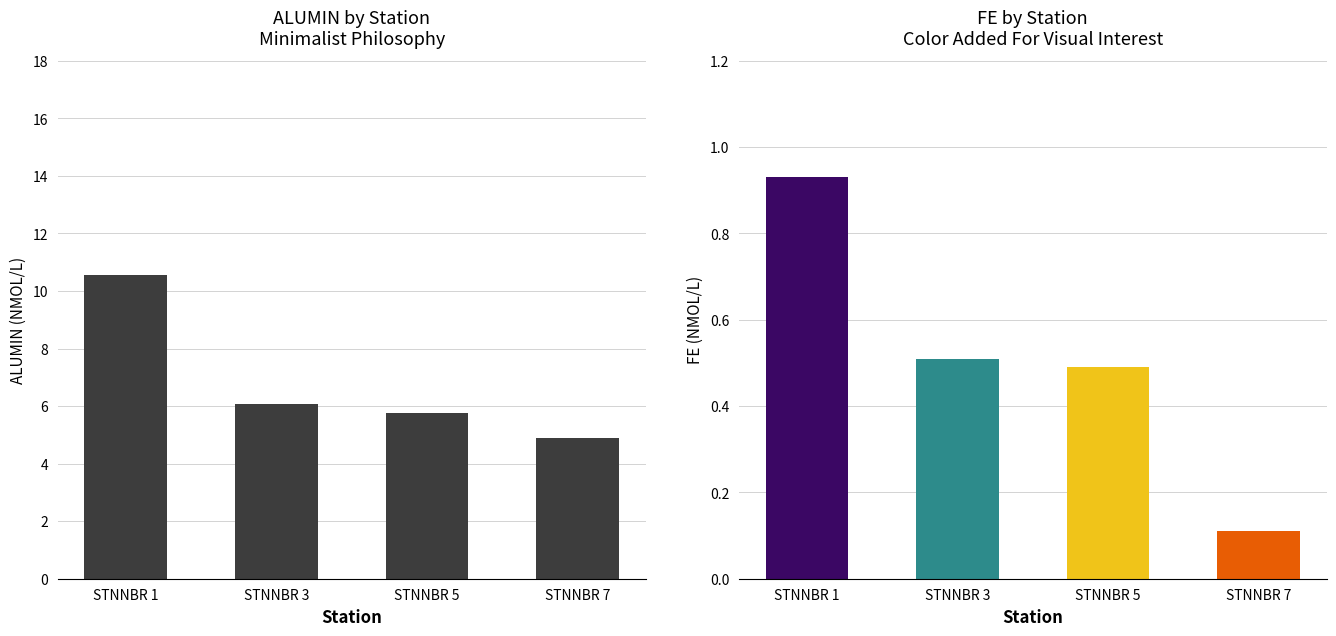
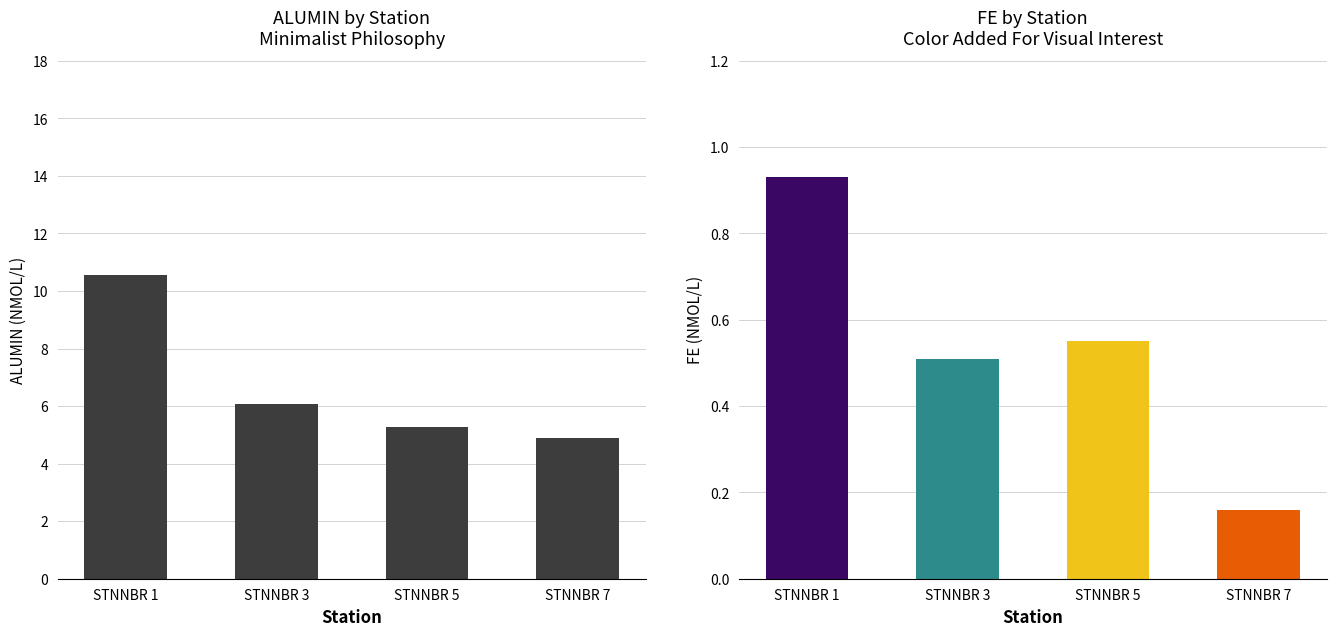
  {
    "ALUMIN by Station Minimalist Philosophy": {
      "STNNBR 1": 10.6,
      "STNNBR 3": 6.1,
-     "STNNBR 5": 5.8,
+     "STNNBR 5": 5.3,
      "STNNBR 7": 4.9
    },
    "FE by Station Color Added For Visual Interest": {
      "STNNBR 1": 0.93,
      "STNNBR 3": 0.51,
-     "STNNBR 5": 0.49,
-     "STNNBR 7": 0.11
+     "STNNBR 5": 0.55,
+     "STNNBR 7": 0.16
    }
  }
